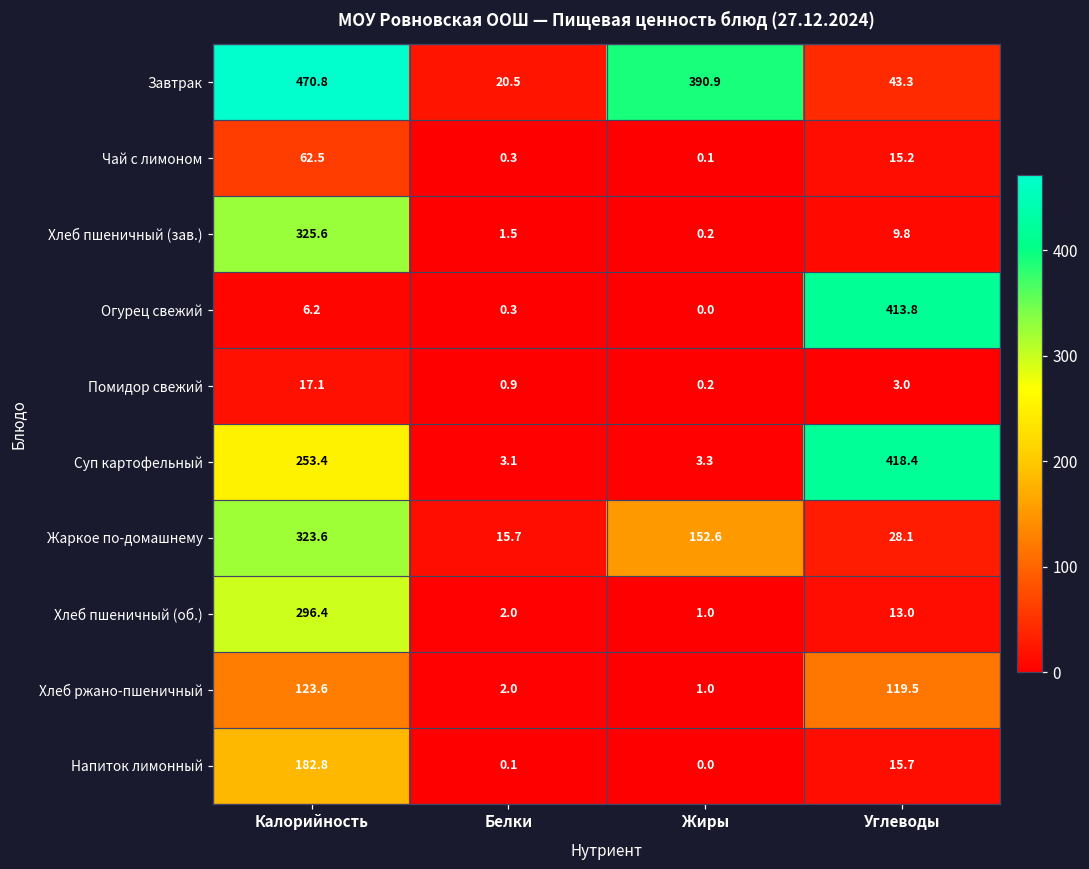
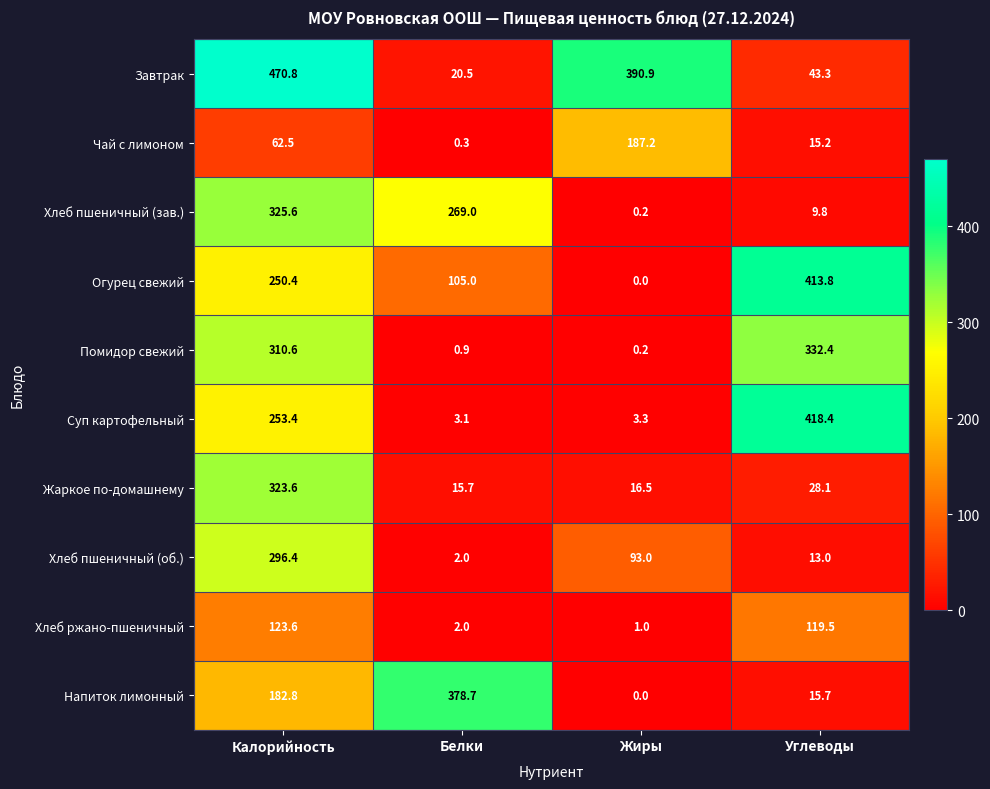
  {
    "Завтрак": {
      "Калорийность": 470.8,
      "Белки": 20.5,
      "Жиры": 390.9,
      "Углеводы": 43.3
    },
    "Чай с лимоном": {
      "Калорийность": 62.5,
      "Белки": 0.3,
-     "Жиры": 0.1,
+     "Жиры": 187.2,
      "Углеводы": 15.2
    },
    "Хлеб пшеничный (зав.)": {
      "Калорийность": 325.6,
-     "Белки": 1.5,
+     "Белки": 269.0,
      "Жиры": 0.2,
      "Углеводы": 9.8
    },
    "Огурец свежий": {
-     "Калорийность": 6.2,
-     "Белки": 0.3,
+     "Калорийность": 250.4,
+     "Белки": 105.0,
      "Жиры": 0.0,
      "Углеводы": 413.8
    },
    "Помидор свежий": {
-     "Калорийность": 17.1,
+     "Калорийность": 310.6,
      "Белки": 0.9,
      "Жиры": 0.2,
-     "Углеводы": 3.0
+     "Углеводы": 332.4
    },
    "Суп картофельный": {
      "Калорийность": 253.4,
      "Белки": 3.1,
      "Жиры": 3.3,
      "Углеводы": 418.4
    },
    "Жаркое по-домашнему": {
      "Калорийность": 323.6,
      "Белки": 15.7,
-     "Жиры": 152.6,
+     "Жиры": 16.5,
      "Углеводы": 28.1
    },
    "Хлеб пшеничный (об.)": {
      "Калорийность": 296.4,
      "Белки": 2.0,
-     "Жиры": 1.0,
+     "Жиры": 93.0,
      "Углеводы": 13.0
    },
    "Хлеб ржано-пшеничный": {
      "Калорийность": 123.6,
      "Белки": 2.0,
      "Жиры": 1.0,
      "Углеводы": 119.5
    },
    "Напиток лимонный": {
      "Калорийность": 182.8,
-     "Белки": 0.1,
+     "Белки": 378.7,
      "Жиры": 0.0,
      "Углеводы": 15.7
    }
  }
